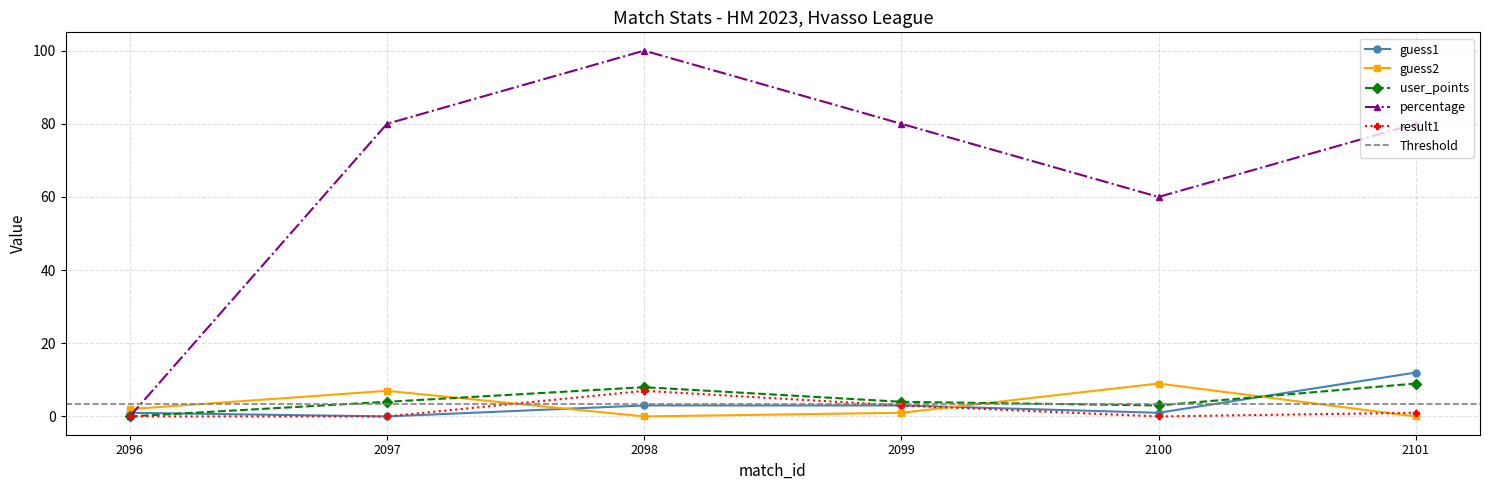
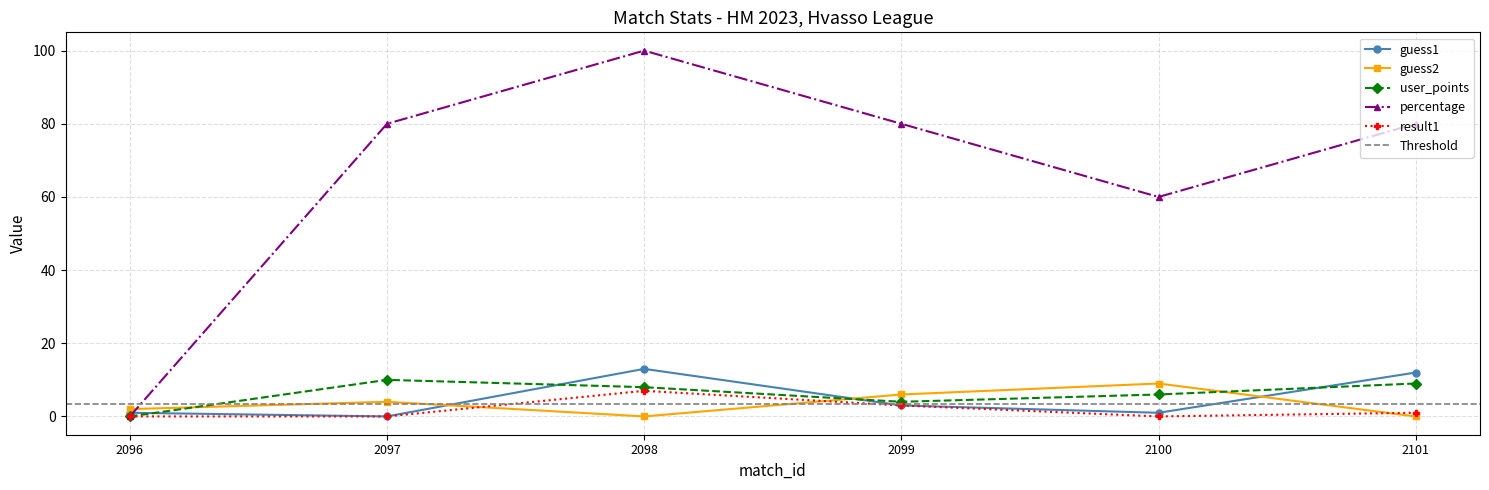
  {
    "guess1": {
      "2096": 1,
-     "2098": 3,
+     "2098": 13,
      "2100": 1,
      "2101": 12
    },
    "guess2": {
      "2096": 2,
-     "2097": 7,
+     "2097": 4,
      "2098": 0,
-     "2099": 1,
+     "2099": 6,
      "2100": 9,
      "2101": 0
    },
    "user_points": {
-     "2097": 4,
+     "2097": 10,
      "2098": 8,
      "2099": 4,
-     "2100": 3,
+     "2100": 6,
      "2101": 9
    },
    "percentage": {
      "2097": 80,
      "2098": 100,
      "2099": 80,
      "2100": 60
    },
    "result1": {
      "2098": 7,
      "2100": 0,
      "2101": 1
    }
  }
